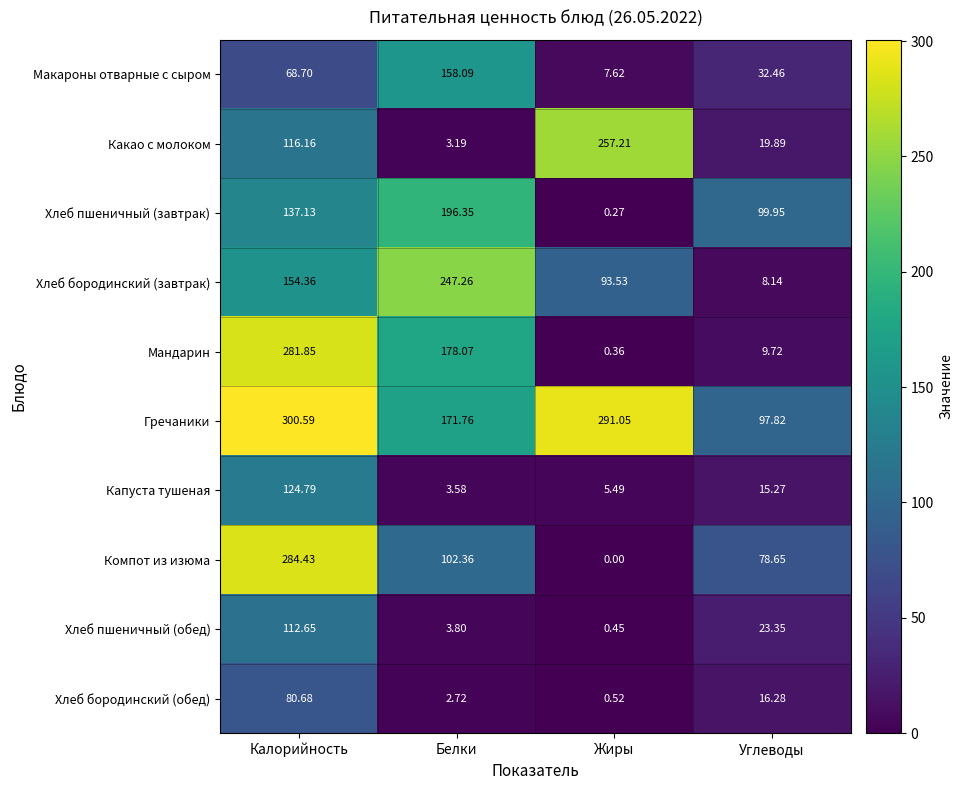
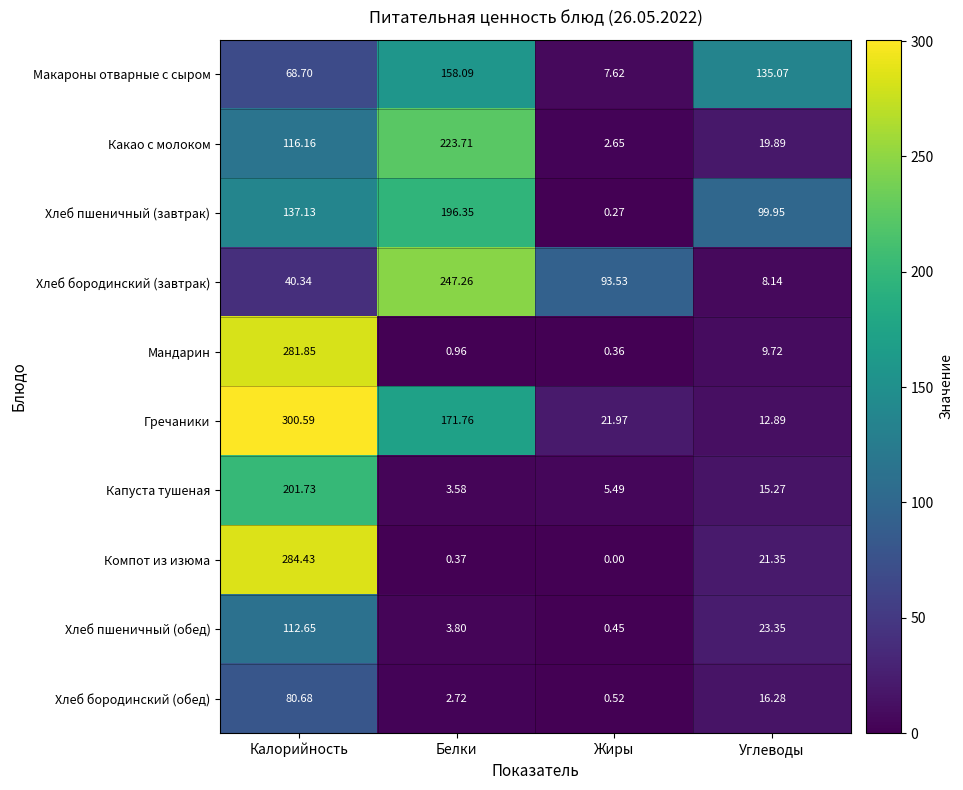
  {
    "Макароны отварные с сыром": {
      "Калорийность": 68.70,
      "Белки": 158.09,
      "Жиры": 7.62,
-     "Углеводы": 32.46
+     "Углеводы": 135.07
    },
    "Какао с молоком": {
      "Калорийность": 116.16,
-     "Белки": 3.19,
-     "Жиры": 257.21,
+     "Белки": 223.71,
+     "Жиры": 2.65,
      "Углеводы": 19.89
    },
    "Хлеб пшеничный (завтрак)": {
      "Калорийность": 137.13,
      "Белки": 196.35,
      "Жиры": 0.27,
      "Углеводы": 99.95
    },
    "Хлеб бородинский (завтрак)": {
-     "Калорийность": 154.36,
+     "Калорийность": 40.34,
      "Белки": 247.26,
      "Жиры": 93.53,
      "Углеводы": 8.14
    },
    "Мандарин": {
      "Калорийность": 281.85,
-     "Белки": 178.07,
+     "Белки": 0.96,
      "Жиры": 0.36,
      "Углеводы": 9.72
    },
    "Гречаники": {
      "Калорийность": 300.59,
      "Белки": 171.76,
-     "Жиры": 291.05,
-     "Углеводы": 97.82
+     "Жиры": 21.97,
+     "Углеводы": 12.89
    },
    "Капуста тушеная": {
-     "Калорийность": 124.79,
+     "Калорийность": 201.73,
      "Белки": 3.58,
      "Жиры": 5.49,
      "Углеводы": 15.27
    },
    "Компот из изюма": {
      "Калорийность": 284.43,
-     "Белки": 102.36,
+     "Белки": 0.37,
      "Жиры": 0.00,
-     "Углеводы": 78.65
+     "Углеводы": 21.35
    },
    "Хлеб пшеничный (обед)": {
      "Калорийность": 112.65,
      "Белки": 3.80,
      "Жиры": 0.45,
      "Углеводы": 23.35
    },
    "Хлеб бородинский (обед)": {
      "Калорийность": 80.68,
      "Белки": 2.72,
      "Жиры": 0.52,
      "Углеводы": 16.28
    }
  }
